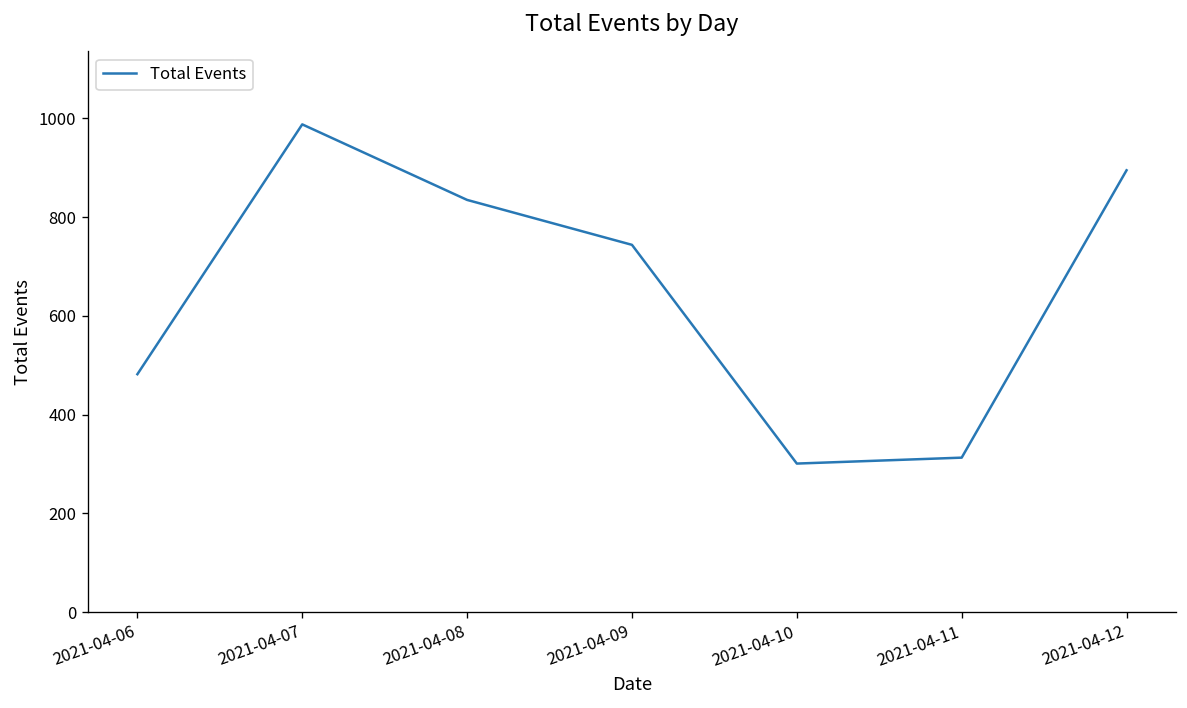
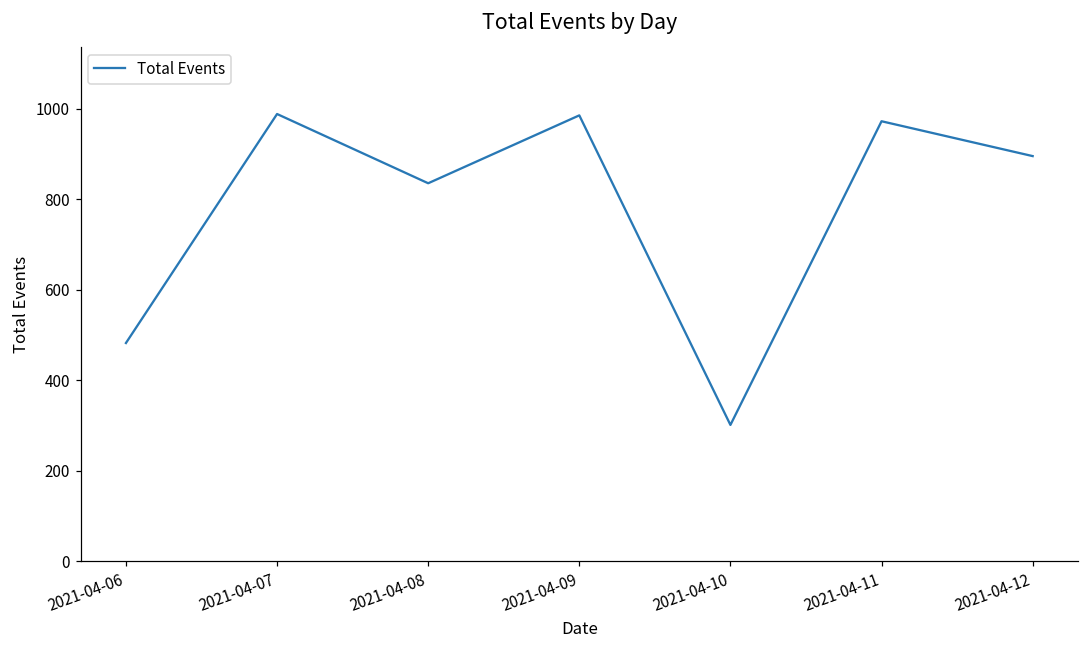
  {
    "2021-04-06": 480,
    "2021-04-07": 990,
    "2021-04-08": 840,
-   "2021-04-09": 740,
+   "2021-04-09": 990,
    "2021-04-10": 300,
-   "2021-04-11": 310,
+   "2021-04-11": 970,
    "2021-04-12": 900
  }
